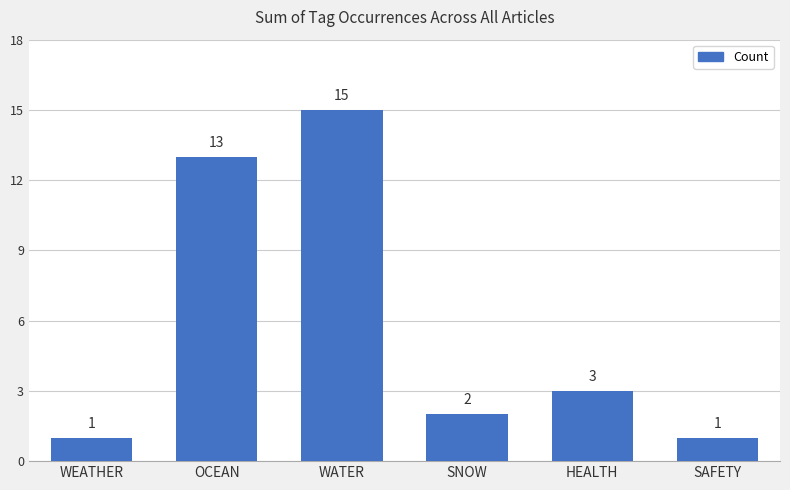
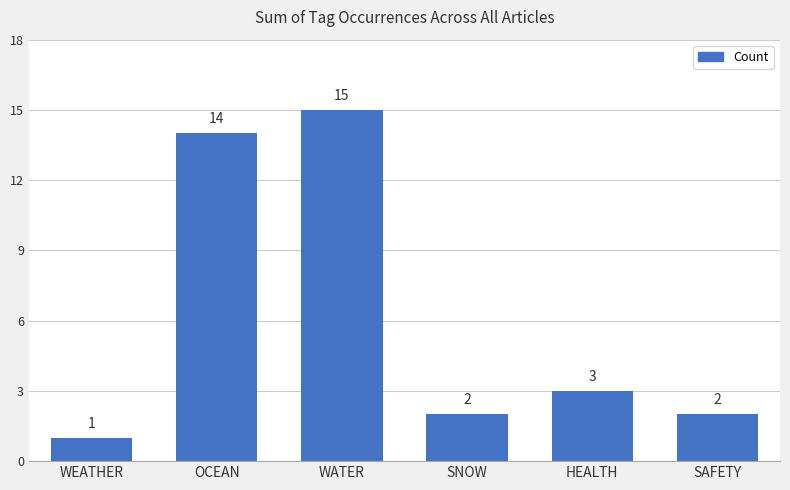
  {
    "WEATHER": 1,
-   "OCEAN": 13,
+   "OCEAN": 14,
    "WATER": 15,
    "SNOW": 2,
    "HEALTH": 3,
-   "SAFETY": 1
+   "SAFETY": 2
  }
